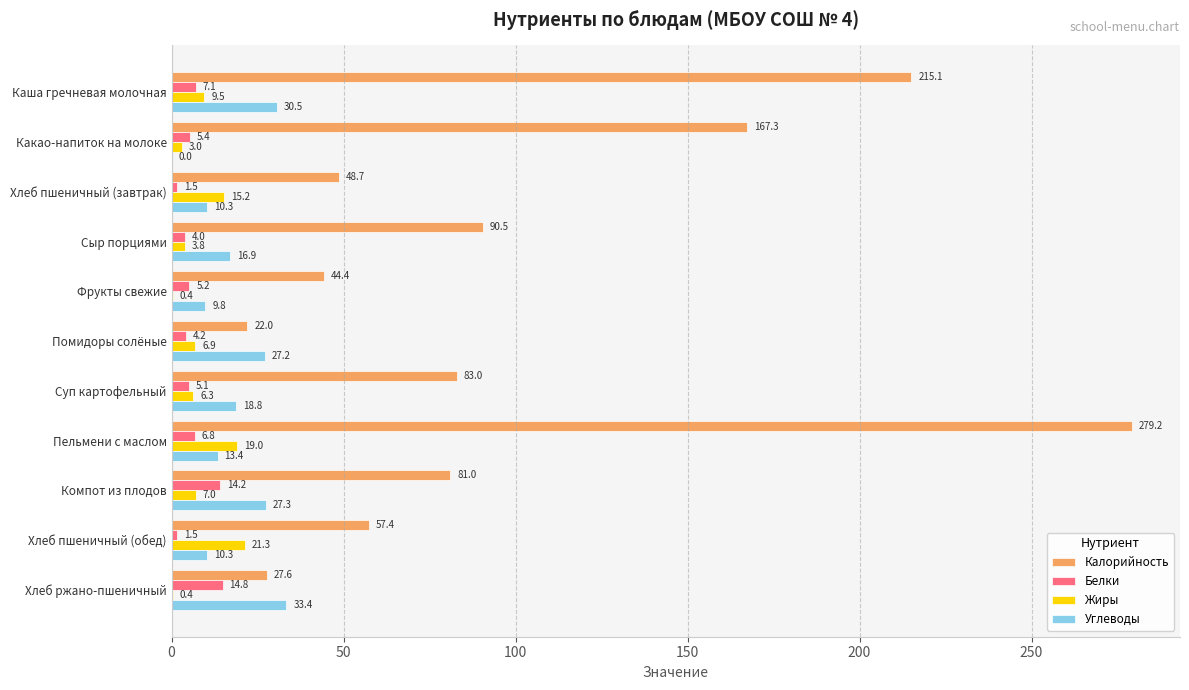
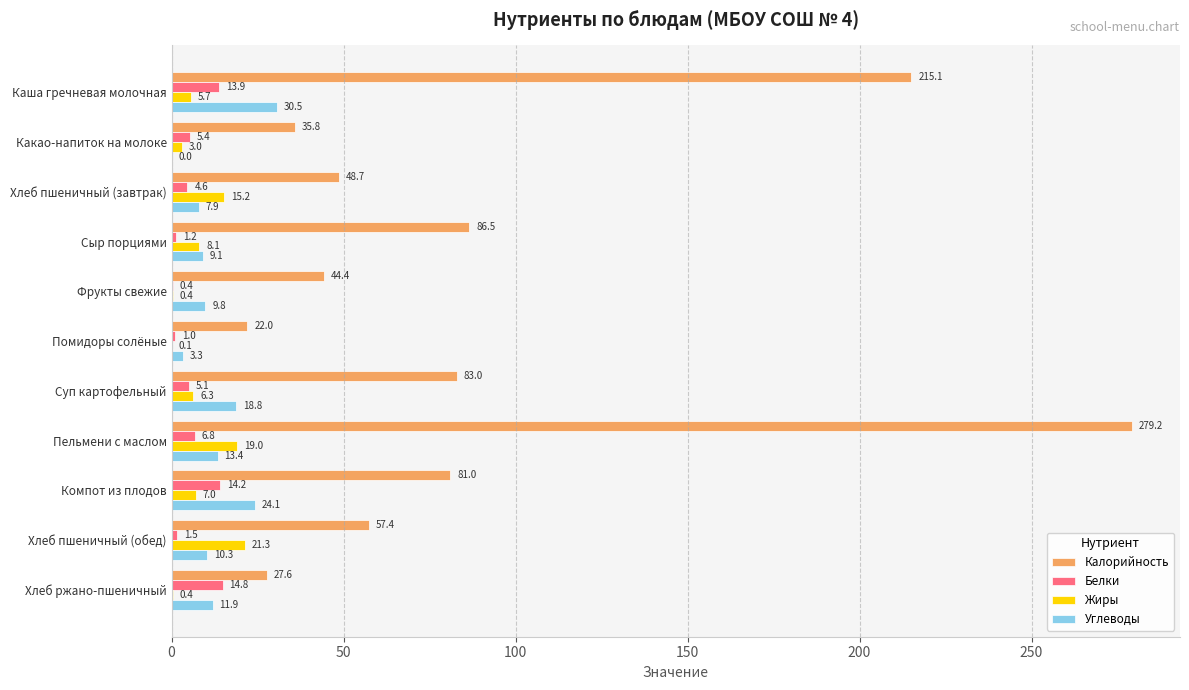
  {
    "Калорийность": {
      "Каша гречневая молочная": 215.1,
-     "Какао-напиток на молоке": 167.3,
+     "Какао-напиток на молоке": 35.8,
      "Хлеб пшеничный (завтрак)": 48.7,
-     "Сыр порциями": 90.5,
+     "Сыр порциями": 86.5,
      "Фрукты свежие": 44.4,
      "Помидоры солёные": 22.0,
      "Суп картофельный": 83.0,
      "Пельмени с маслом": 279.2,
      "Компот из плодов": 81.0,
      "Хлеб пшеничный (обед)": 57.4,
      "Хлеб ржано-пшеничный": 27.6
    },
    "Белки": {
-     "Каша гречневая молочная": 7.1,
+     "Каша гречневая молочная": 13.9,
      "Какао-напиток на молоке": 5.4,
-     "Хлеб пшеничный (завтрак)": 1.5,
-     "Сыр порциями": 4.0,
-     "Фрукты свежие": 5.2,
-     "Помидоры солёные": 4.2,
+     "Хлеб пшеничный (завтрак)": 4.6,
+     "Сыр порциями": 1.2,
+     "Фрукты свежие": 0.4,
+     "Помидоры солёные": 1.0,
      "Суп картофельный": 5.1,
      "Пельмени с маслом": 6.8,
      "Компот из плодов": 14.2,
      "Хлеб пшеничный (обед)": 1.5,
      "Хлеб ржано-пшеничный": 14.8
    },
    "Жиры": {
-     "Каша гречневая молочная": 9.5,
+     "Каша гречневая молочная": 5.7,
      "Какао-напиток на молоке": 3.0,
      "Хлеб пшеничный (завтрак)": 15.2,
-     "Сыр порциями": 3.8,
+     "Сыр порциями": 8.1,
      "Фрукты свежие": 0.4,
-     "Помидоры солёные": 6.9,
+     "Помидоры солёные": 0.1,
      "Суп картофельный": 6.3,
      "Пельмени с маслом": 19.0,
      "Компот из плодов": 7.0,
      "Хлеб пшеничный (обед)": 21.3,
      "Хлеб ржано-пшеничный": 0.4
    },
    "Углеводы": {
      "Каша гречневая молочная": 30.5,
      "Какао-напиток на молоке": 0.0,
-     "Хлеб пшеничный (завтрак)": 10.3,
-     "Сыр порциями": 16.9,
+     "Хлеб пшеничный (завтрак)": 7.9,
+     "Сыр порциями": 9.1,
      "Фрукты свежие": 9.8,
-     "Помидоры солёные": 27.2,
+     "Помидоры солёные": 3.3,
      "Суп картофельный": 18.8,
      "Пельмени с маслом": 13.4,
-     "Компот из плодов": 27.3,
+     "Компот из плодов": 24.1,
      "Хлеб пшеничный (обед)": 10.3,
-     "Хлеб ржано-пшеничный": 33.4
+     "Хлеб ржано-пшеничный": 11.9
    }
  }
